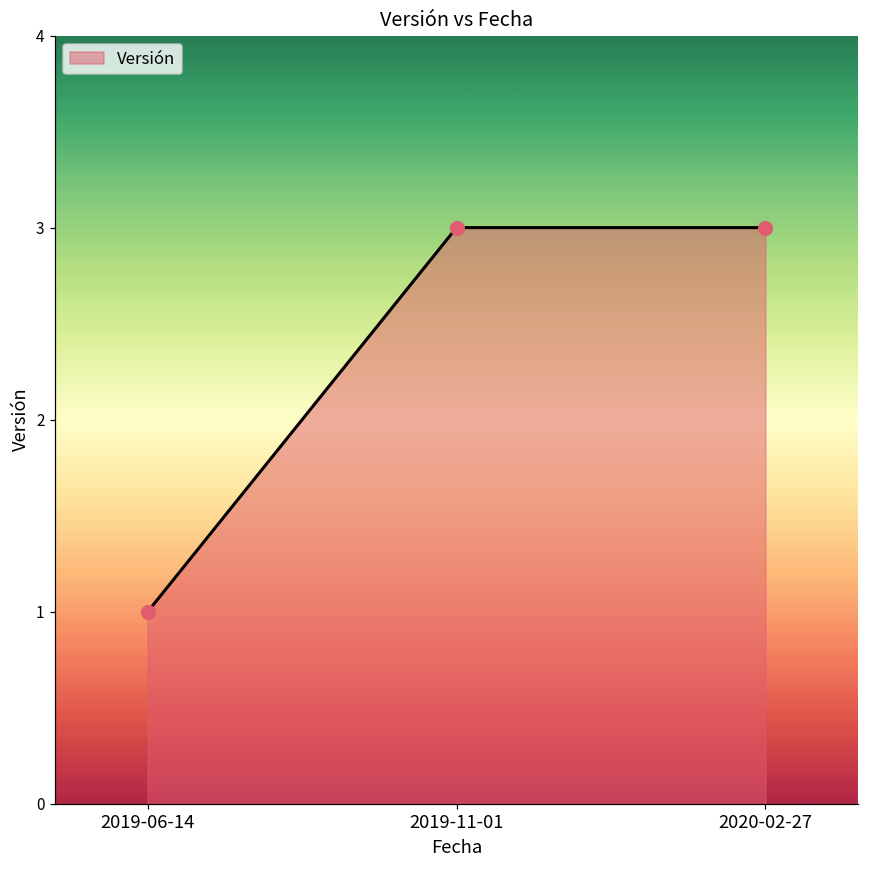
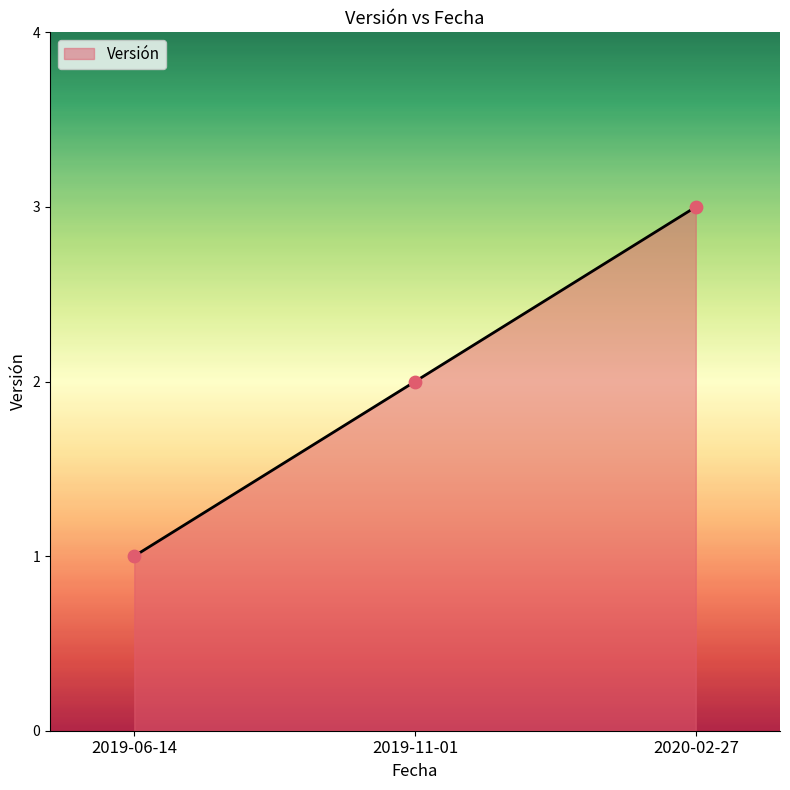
  {
    "2019-06-14": 1,
-   "2019-11-01": 3,
+   "2019-11-01": 2,
    "2020-02-27": 3
  }
